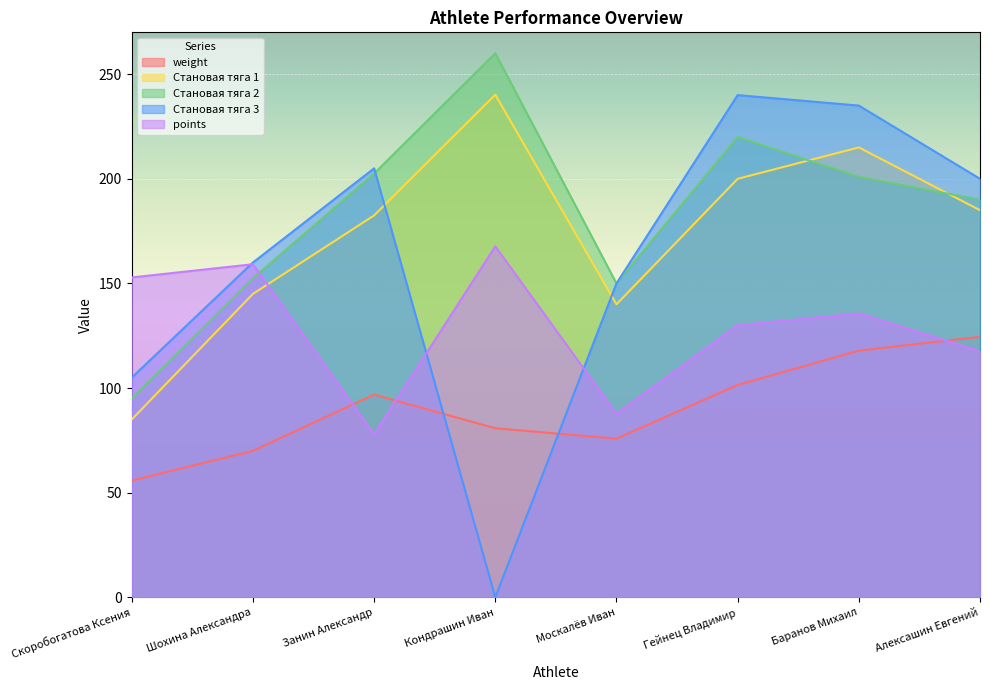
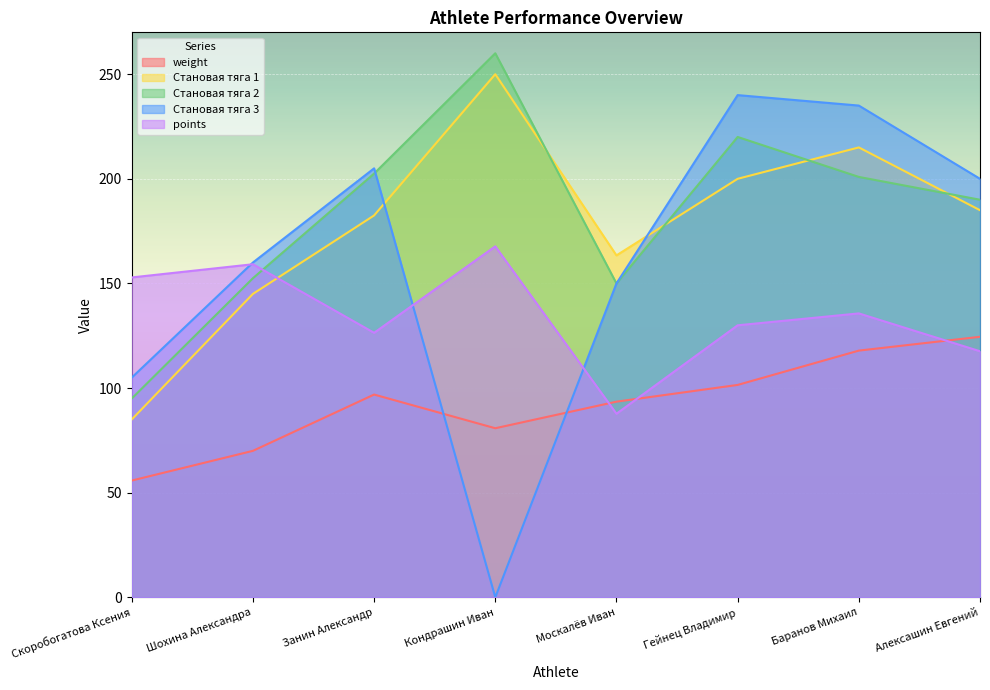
  {
    "weight": {
      "Скоробогатова Ксения": 56,
      "Шохина Александра": 70,
      "Занин Александр": 97,
      "Кондрашин Иван": 81,
-     "Москалёв Иван": 76,
+     "Москалёв Иван": 94,
      "Гейнец Владимир": 102,
      "Баранов Михаил": 118,
      "Алексашин Евгений": 125
    },
    "Становая тяга 1": {
      "Скоробогатова Ксения": 85,
      "Шохина Александра": 145,
      "Занин Александр": 183,
-     "Кондрашин Иван": 240,
-     "Москалёв Иван": 140,
+     "Кондрашин Иван": 250,
+     "Москалёв Иван": 163,
      "Гейнец Владимир": 200,
      "Баранов Михаил": 215,
      "Алексашин Евгений": 185
    },
    "Становая тяга 2": {
      "Скоробогатова Ксения": 95,
      "Шохина Александра": 153,
      "Занин Александр": 203,
      "Кондрашин Иван": 260,
      "Гейнец Владимир": 220,
      "Баранов Михаил": 201,
      "Алексашин Евгений": 190
    },
    "Становая тяга 3": {
      "Скоробогатова Ксения": 105,
      "Занин Александр": 205,
      "Кондрашин Иван": 0,
      "Гейнец Владимир": 240,
      "Баранов Михаил": 235,
      "Алексашин Евгений": 200
    },
    "points": {
      "Скоробогатова Ксения": 153,
-     "Занин Александр": 78,
+     "Занин Александр": 126,
      "Кондрашин Иван": 168,
      "Москалёв Иван": 88,
      "Гейнец Владимир": 130,
      "Баранов Михаил": 136,
      "Алексашин Евгений": 118
    }
  }
